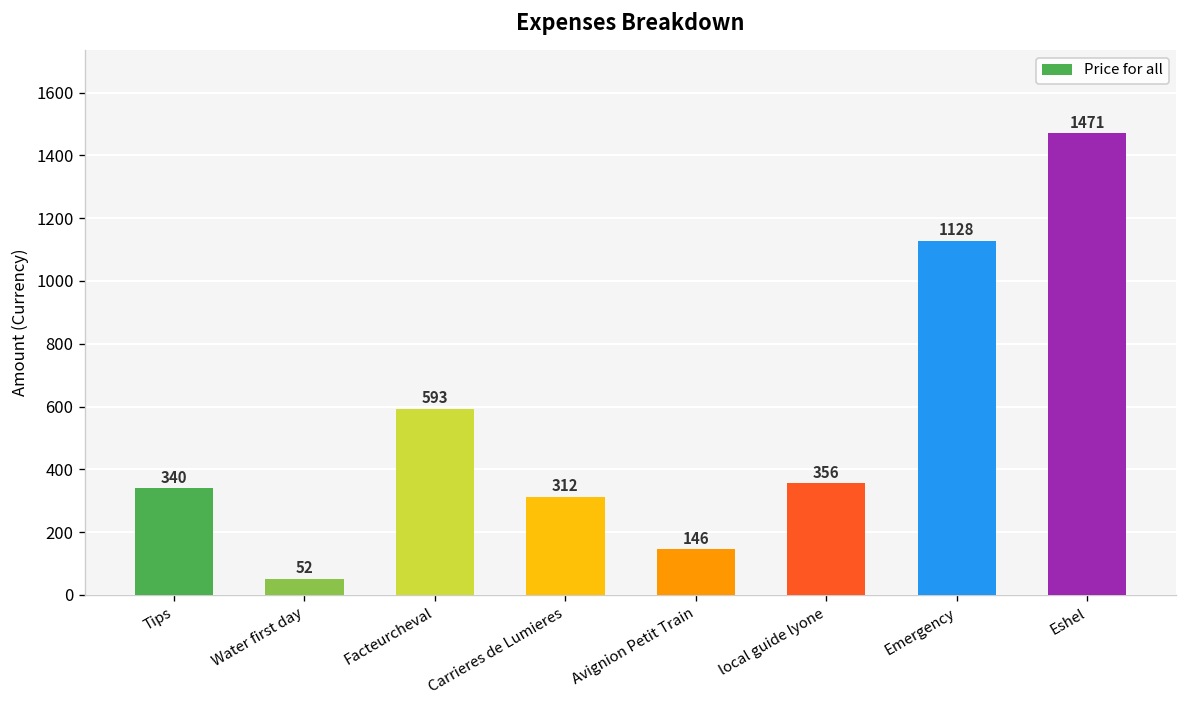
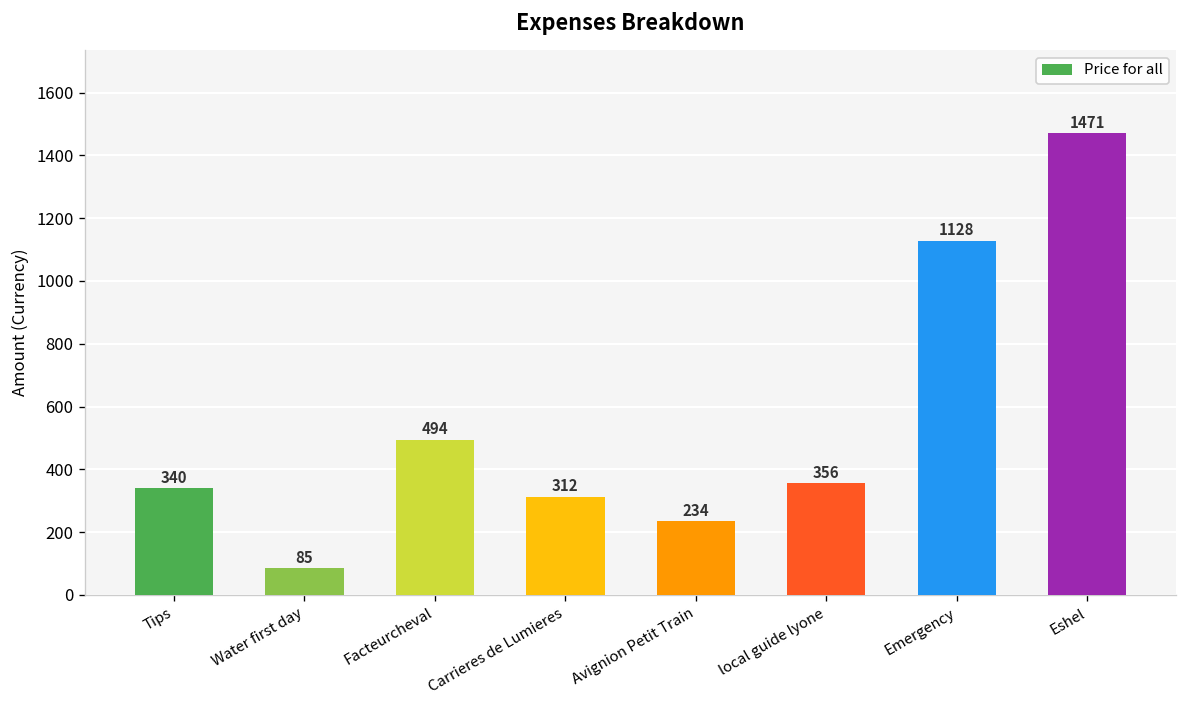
  {
    "Tips": 340,
-   "Water first day": 52,
-   "Facteurcheval": 593,
+   "Water first day": 85,
+   "Facteurcheval": 494,
    "Carrieres de Lumieres": 312,
-   "Avignion Petit Train": 146,
+   "Avignion Petit Train": 234,
    "local guide lyone": 356,
    "Emergency": 1128,
    "Eshel": 1471
  }
